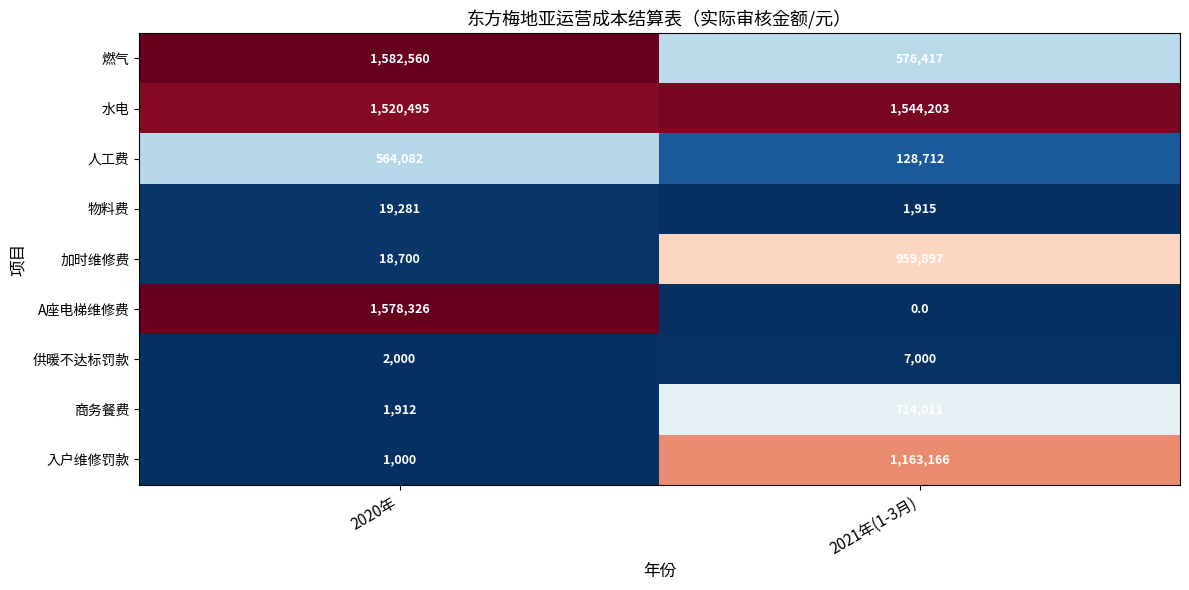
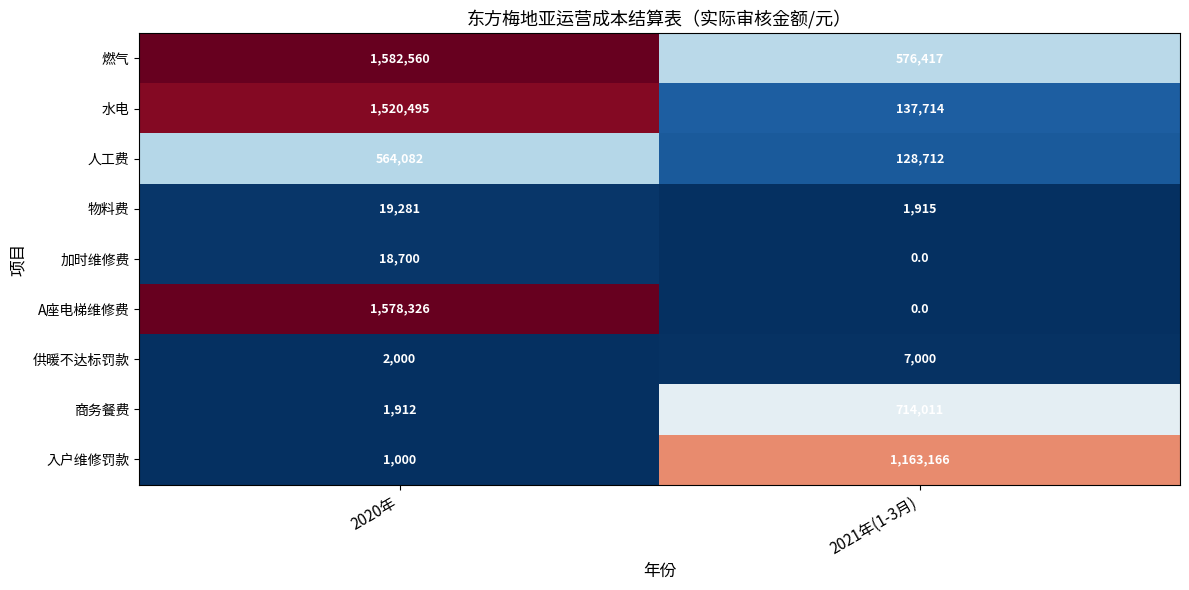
  {
    "燃气": {
      "2020年": "1,582,560",
      "2021年(1-3月)": "576,417"
    },
    "水电": {
      "2020年": "1,520,495",
-     "2021年(1-3月)": "1,544,203"
+     "2021年(1-3月)": "137,714"
    },
    "人工费": {
      "2020年": "564,082",
      "2021年(1-3月)": "128,712"
    },
    "物料费": {
      "2020年": "19,281",
      "2021年(1-3月)": "1,915"
    },
    "加时维修费": {
      "2020年": "18,700",
-     "2021年(1-3月)": "959,897"
+     "2021年(1-3月)": "0.0"
    },
    "A座电梯维修费": {
      "2020年": "1,578,326",
      "2021年(1-3月)": "0.0"
    },
    "供暖不达标罚款": {
      "2020年": "2,000",
      "2021年(1-3月)": "7,000"
    },
    "商务餐费": {
      "2020年": "1,912"
    },
    "入户维修罚款": {
      "2020年": "1,000",
      "2021年(1-3月)": "1,163,166"
    }
  }
